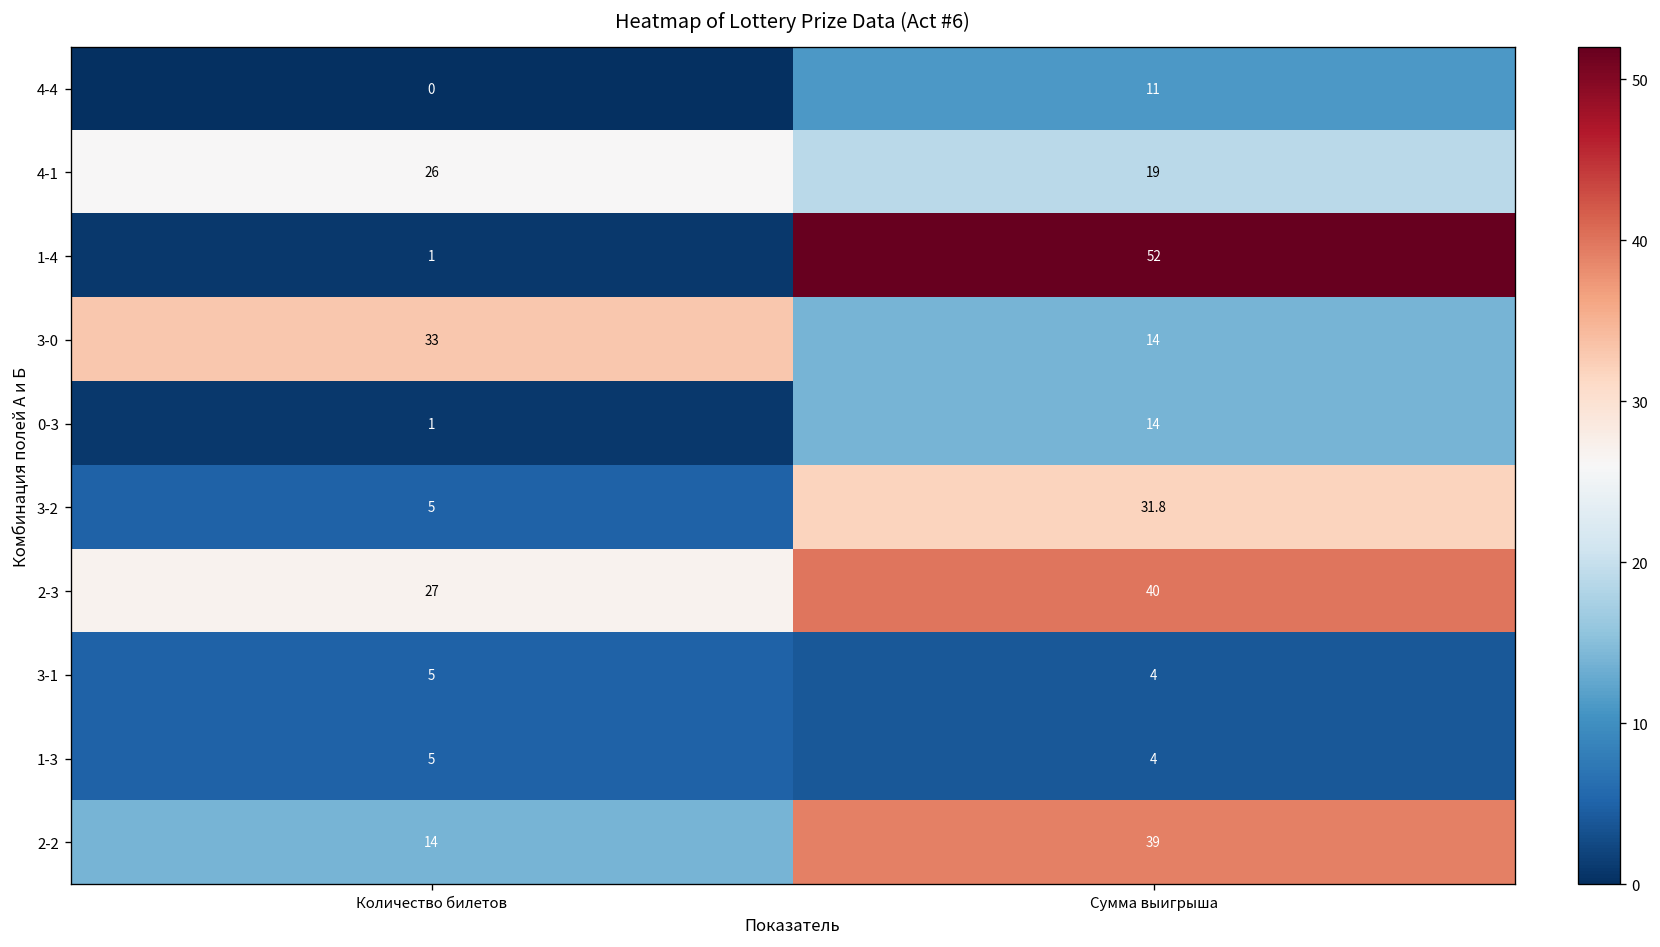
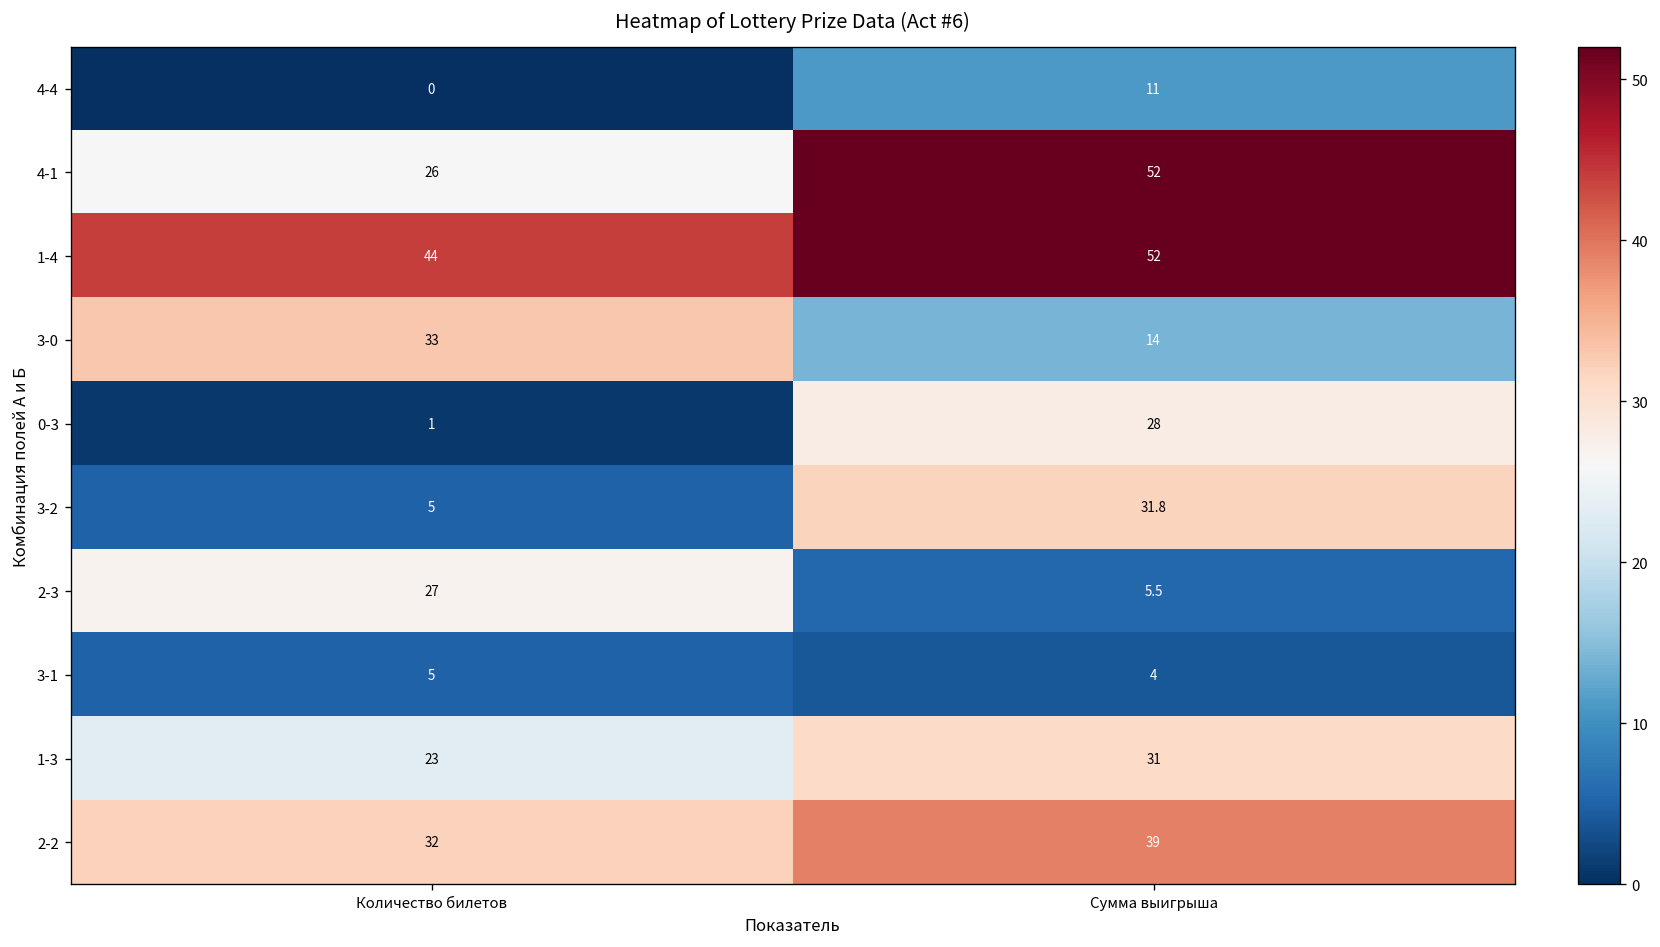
  {
    "4-4": {
      "Количество билетов": 0,
      "Сумма выигрыша": 11
    },
    "4-1": {
      "Количество билетов": 26,
-     "Сумма выигрыша": 19
+     "Сумма выигрыша": 52
    },
    "1-4": {
-     "Количество билетов": 1,
+     "Количество билетов": 44,
      "Сумма выигрыша": 52
    },
    "3-0": {
      "Количество билетов": 33,
      "Сумма выигрыша": 14
    },
    "0-3": {
      "Количество билетов": 1,
-     "Сумма выигрыша": 14
+     "Сумма выигрыша": 28
    },
    "3-2": {
      "Количество билетов": 5,
      "Сумма выигрыша": 31.8
    },
    "2-3": {
      "Количество билетов": 27,
-     "Сумма выигрыша": 40
+     "Сумма выигрыша": 5.5
    },
    "3-1": {
      "Количество билетов": 5,
      "Сумма выигрыша": 4
    },
    "1-3": {
-     "Количество билетов": 5,
-     "Сумма выигрыша": 4
+     "Количество билетов": 23,
+     "Сумма выигрыша": 31
    },
    "2-2": {
-     "Количество билетов": 14,
+     "Количество билетов": 32,
      "Сумма выигрыша": 39
    }
  }
